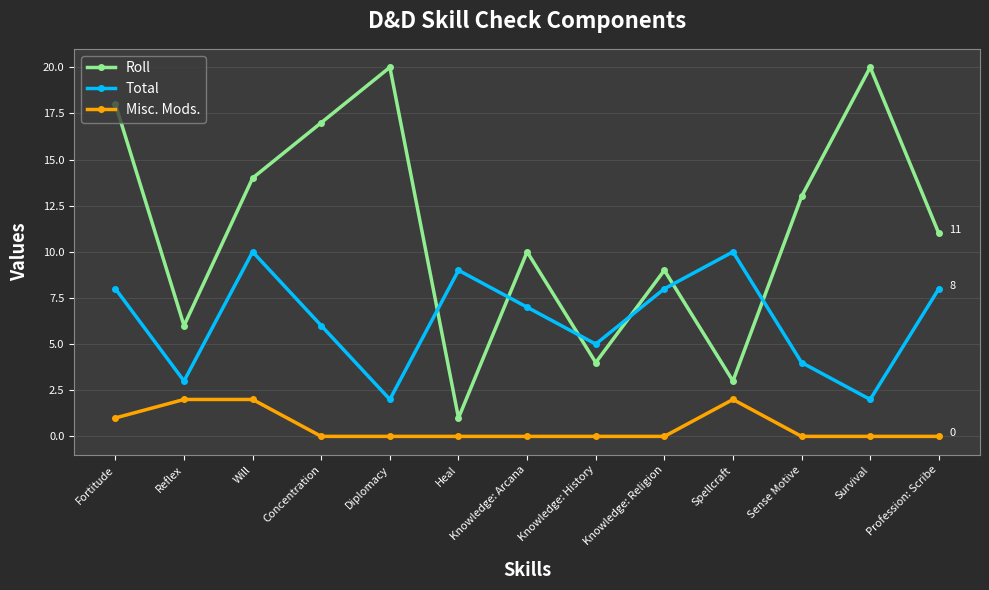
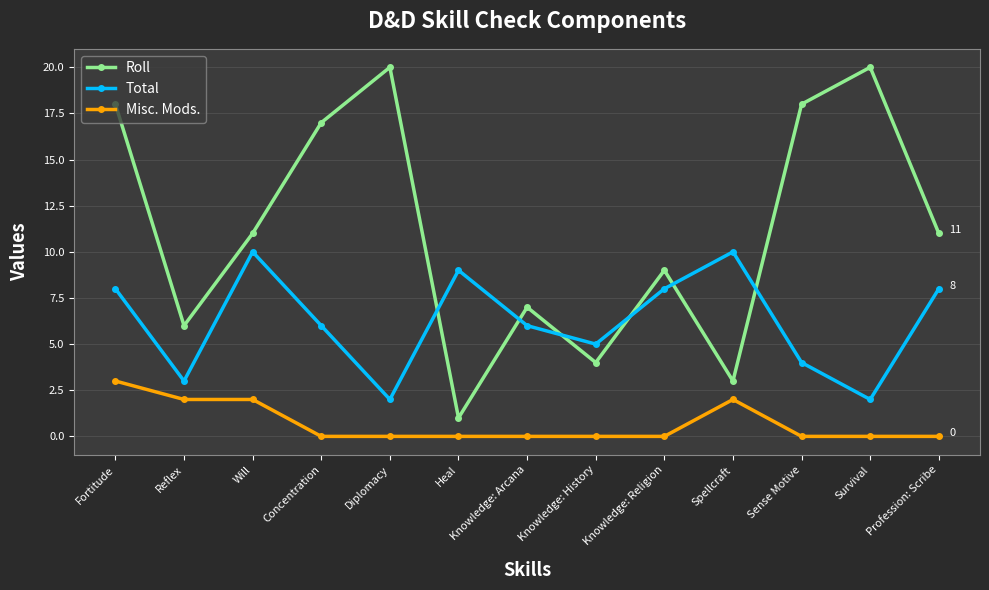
  {
    "Roll": {
      "Reflex": 6,
-     "Will": 14,
+     "Will": 11,
      "Concentration": 17,
      "Diplomacy": 20,
      "Heal": 1,
-     "Knowledge: Arcana": 10,
+     "Knowledge: Arcana": 7,
      "Knowledge: History": 4,
      "Knowledge: Religion": 9,
      "Spellcraft": 3,
-     "Sense Motive": 13,
+     "Sense Motive": 18,
      "Survival": 20
    },
    "Total": {
      "Fortitude": 8,
      "Reflex": 3,
      "Will": 10,
      "Concentration": 6,
      "Diplomacy": 2,
      "Heal": 9,
-     "Knowledge: Arcana": 7,
+     "Knowledge: Arcana": 6,
      "Knowledge: History": 5,
      "Knowledge: Religion": 8,
      "Spellcraft": 10,
      "Sense Motive": 4,
      "Survival": 2
    },
    "Misc. Mods.": {
-     "Fortitude": 1,
+     "Fortitude": 3,
      "Reflex": 2,
      "Will": 2,
      "Concentration": 0,
      "Diplomacy": 0,
      "Heal": 0,
      "Knowledge: Arcana": 0,
      "Knowledge: History": 0,
      "Knowledge: Religion": 0,
      "Spellcraft": 2,
      "Sense Motive": 0,
      "Survival": 0
    }
  }
